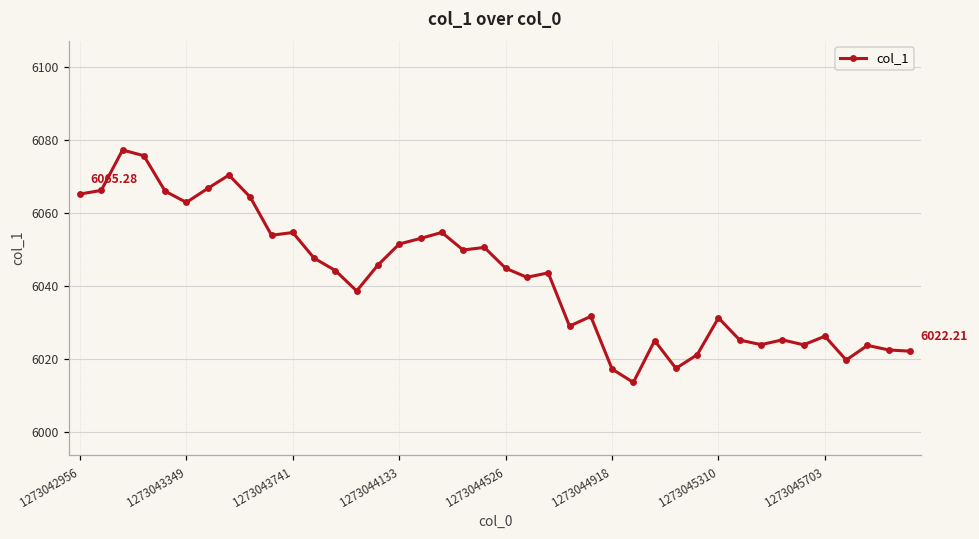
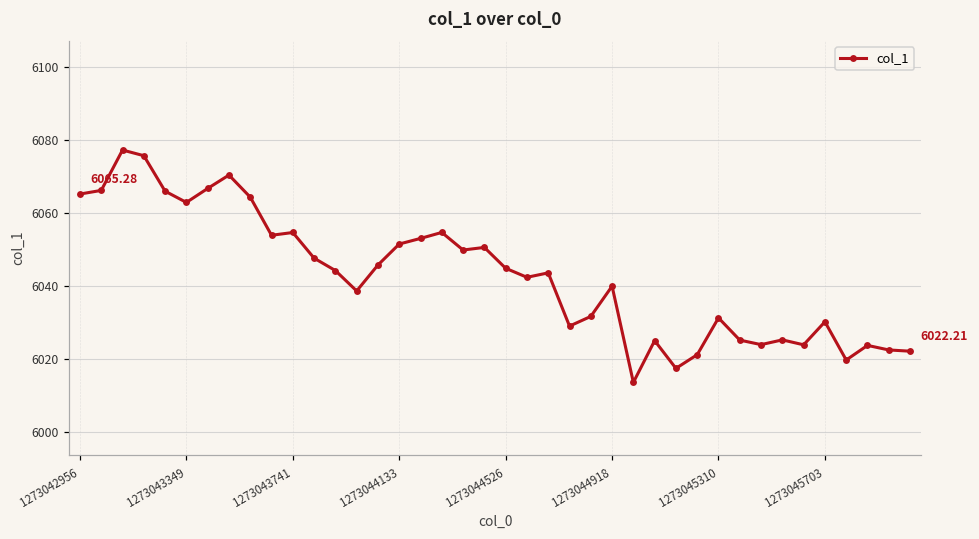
  {
    "1273043349": 6063,
    "1273043741": 6055,
    "1273044133": 6052,
    "1273044526": 6045,
-   "1273044918": 6017,
+   "1273044918": 6040,
    "1273045310": 6031,
-   "1273045703": 6026
+   "1273045703": 6030
  }
